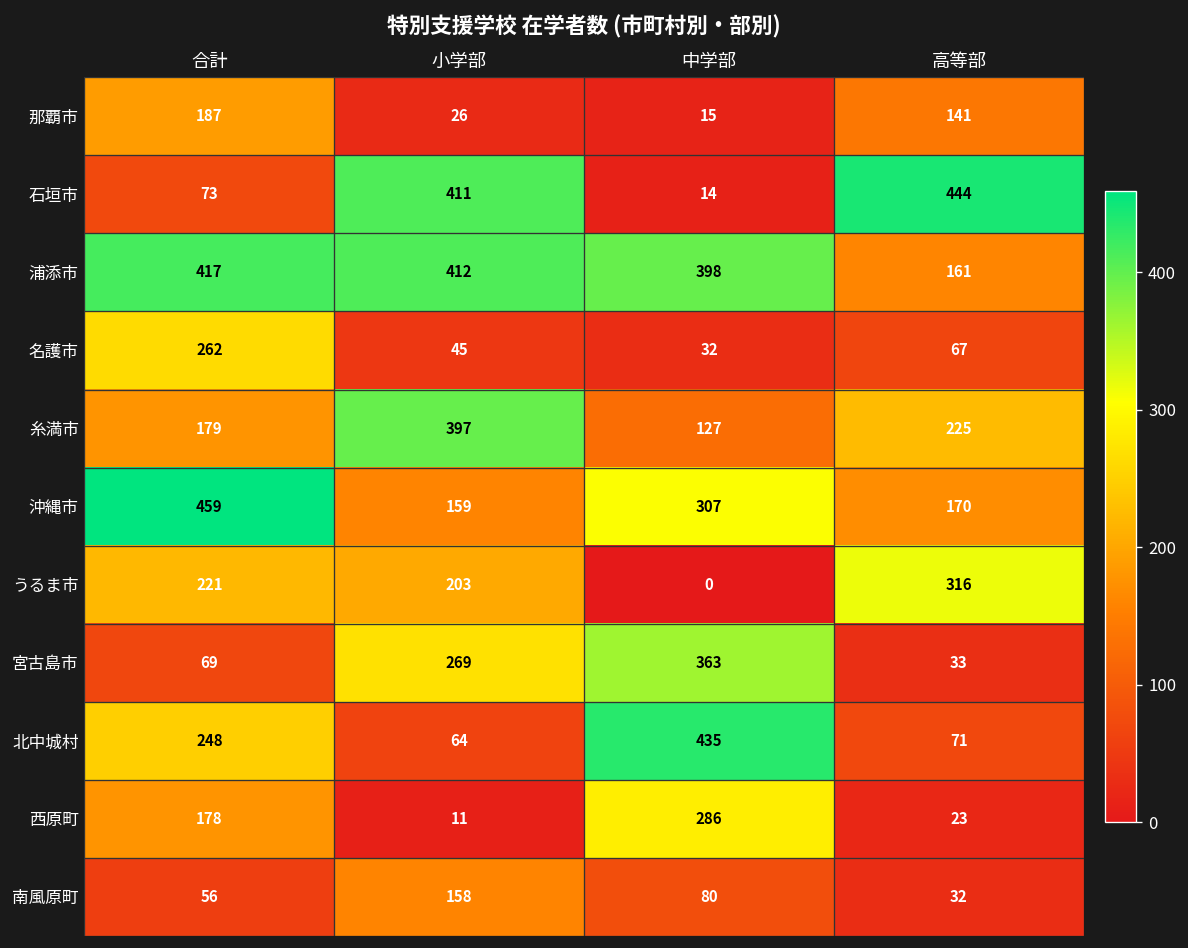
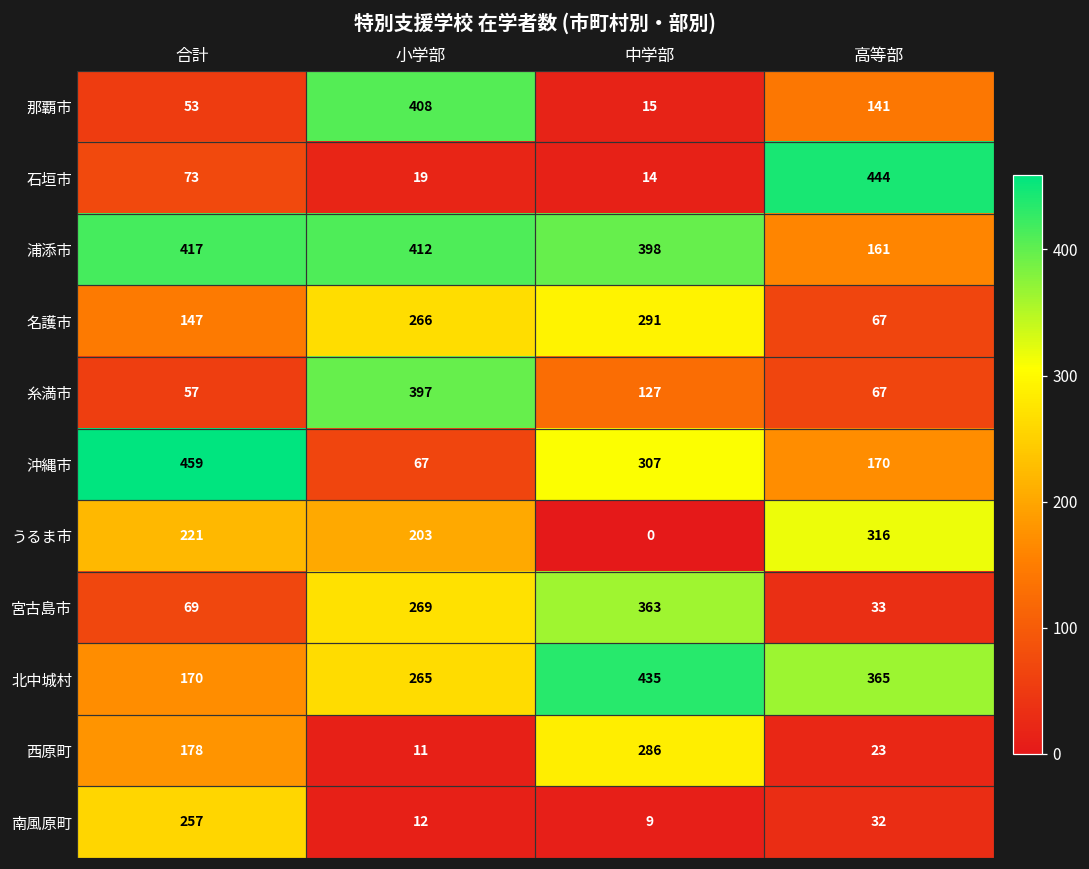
  {
    "那覇市": {
-     "合計": 187,
-     "小学部": 26,
+     "合計": 53,
+     "小学部": 408,
      "中学部": 15,
      "高等部": 141
    },
    "石垣市": {
      "合計": 73,
-     "小学部": 411,
+     "小学部": 19,
      "中学部": 14,
      "高等部": 444
    },
    "浦添市": {
      "合計": 417,
      "小学部": 412,
      "中学部": 398,
      "高等部": 161
    },
    "名護市": {
-     "合計": 262,
-     "小学部": 45,
-     "中学部": 32,
+     "合計": 147,
+     "小学部": 266,
+     "中学部": 291,
      "高等部": 67
    },
    "糸満市": {
-     "合計": 179,
+     "合計": 57,
      "小学部": 397,
      "中学部": 127,
-     "高等部": 225
+     "高等部": 67
    },
    "沖縄市": {
      "合計": 459,
-     "小学部": 159,
+     "小学部": 67,
      "中学部": 307,
      "高等部": 170
    },
    "うるま市": {
      "合計": 221,
      "小学部": 203,
      "中学部": 0,
      "高等部": 316
    },
    "宮古島市": {
      "合計": 69,
      "小学部": 269,
      "中学部": 363,
      "高等部": 33
    },
    "北中城村": {
-     "合計": 248,
-     "小学部": 64,
+     "合計": 170,
+     "小学部": 265,
      "中学部": 435,
-     "高等部": 71
+     "高等部": 365
    },
    "西原町": {
      "合計": 178,
      "小学部": 11,
      "中学部": 286,
      "高等部": 23
    },
    "南風原町": {
-     "合計": 56,
-     "小学部": 158,
-     "中学部": 80,
+     "合計": 257,
+     "小学部": 12,
+     "中学部": 9,
      "高等部": 32
    }
  }
